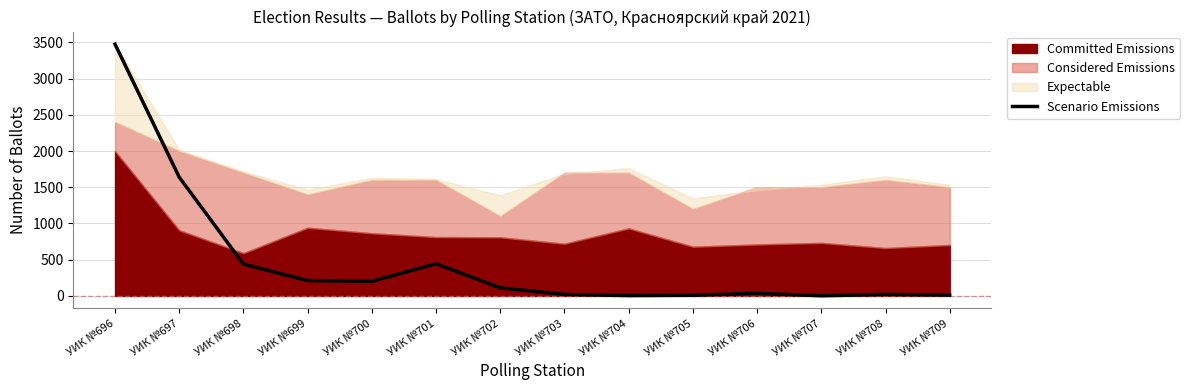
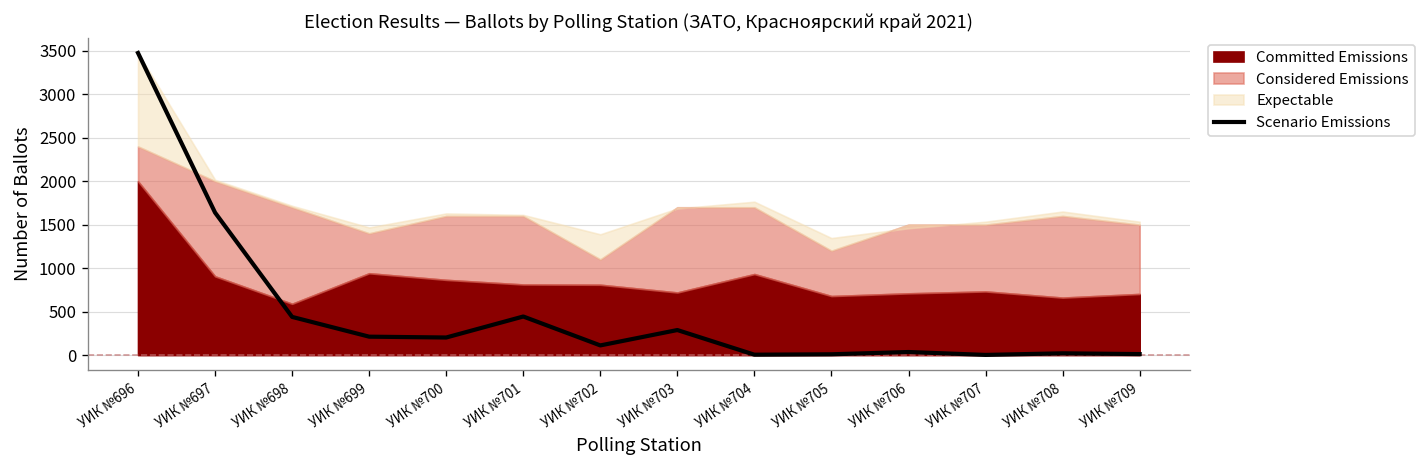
  {
    "Committed Emissions": {
      "УИК №696": 2000,
      "УИК №697": 900,
      "УИК №698": 600,
      "УИК №699": 900,
      "УИК №700": 900,
      "УИК №701": 800,
      "УИК №702": 800,
      "УИК №703": 700,
      "УИК №704": 900,
      "УИК №705": 700,
      "УИК №706": 700,
      "УИК №707": 700,
      "УИК №708": 700,
      "УИК №709": 700
    },
    "Scenario Emissions": {
      "УИК №697": 1600,
      "УИК №698": 400,
      "УИК №699": 200,
      "УИК №700": 200,
      "УИК №701": 400,
      "УИК №702": 100,
-     "УИК №703": 0,
+     "УИК №703": 300,
      "УИК №704": 0,
      "УИК №705": 0,
      "УИК №706": 0,
      "УИК №707": 0,
      "УИК №708": 0,
      "УИК №709": 0
    }
  }
